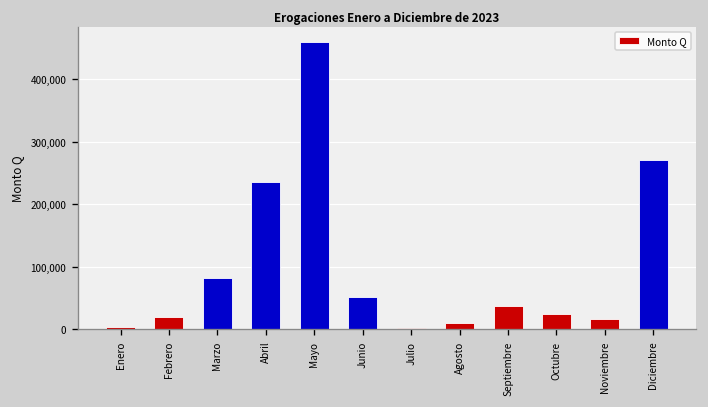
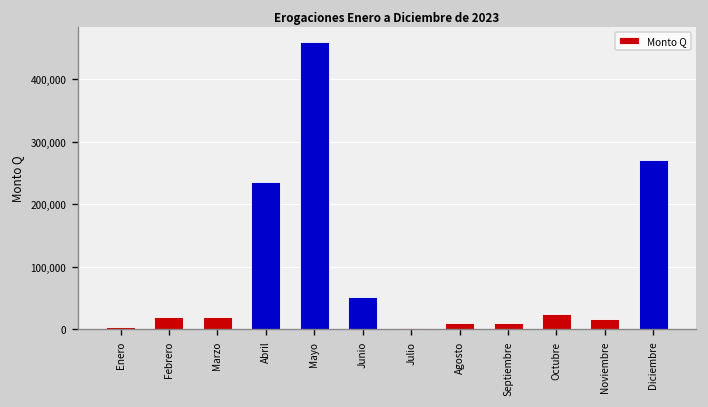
  {
    "Febrero": "20,000",
-   "Marzo": "80,000",
+   "Marzo": "20,000",
    "Abril": "240,000",
    "Mayo": "460,000",
    "Junio": "50,000",
    "Agosto": "10,000",
-   "Septiembre": "40,000",
+   "Septiembre": "10,000",
    "Octubre": "20,000",
    "Noviembre": "20,000",
    "Diciembre": "270,000"
  }
